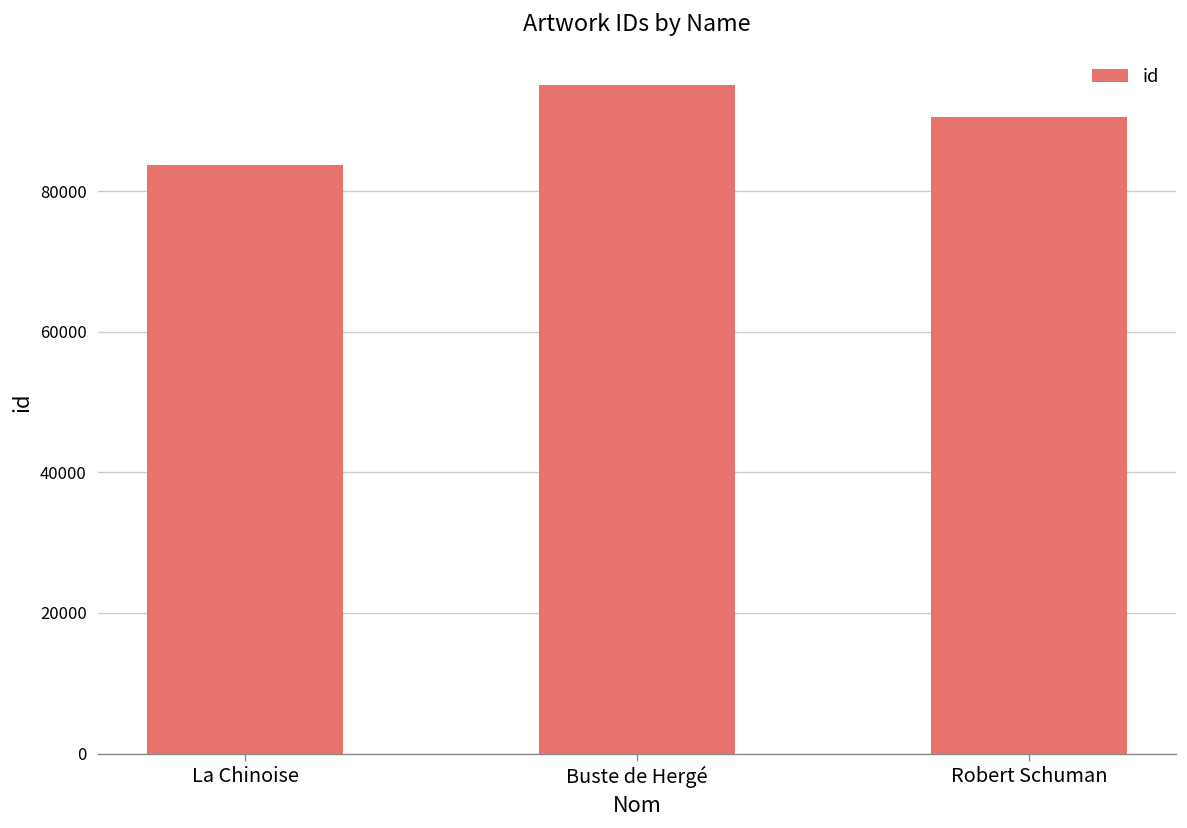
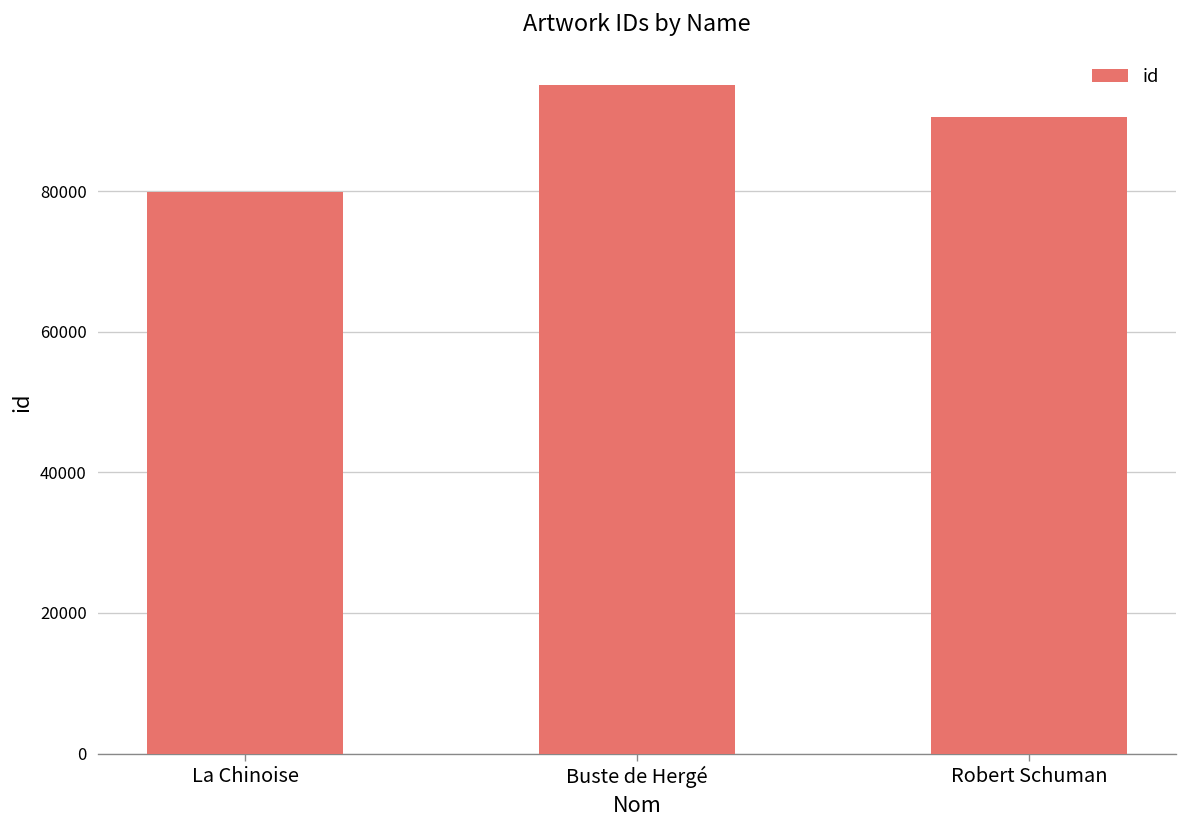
  {
-   "La Chinoise": 84000,
+   "La Chinoise": 80000,
    "Buste de Hergé": 95000,
    "Robert Schuman": 91000
  }
